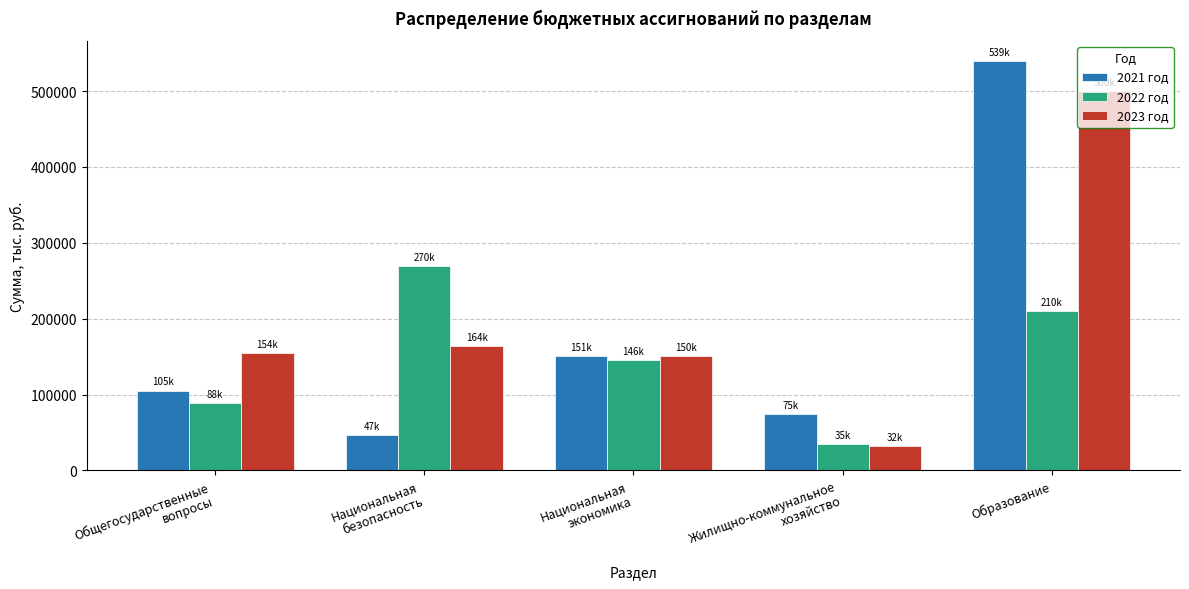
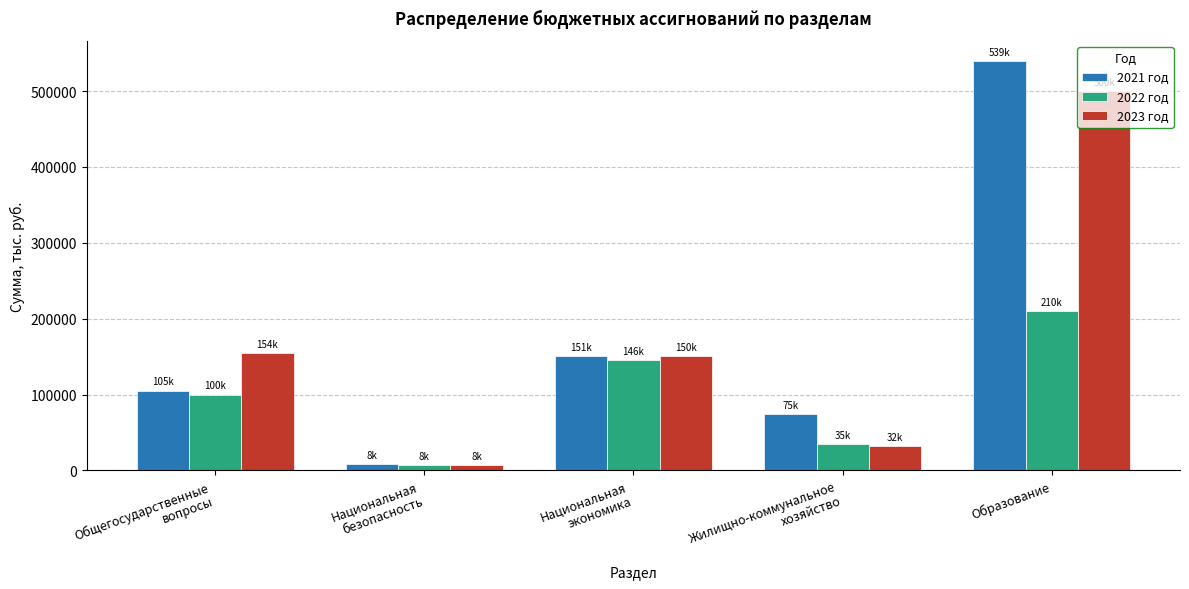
  {
    "2021 год": {
      "Общегосударственные вопросы": "105k",
-     "Национальная безопасность": "47k",
+     "Национальная безопасность": "8k",
      "Национальная экономика": "151k",
      "Жилищно-коммунальное хозяйство": "75k",
      "Образование": "539k"
    },
    "2022 год": {
-     "Общегосударственные вопросы": "88k",
-     "Национальная безопасность": "270k",
+     "Общегосударственные вопросы": "100k",
+     "Национальная безопасность": "8k",
      "Национальная экономика": "146k",
      "Жилищно-коммунальное хозяйство": "35k",
      "Образование": "210k"
    },
    "2023 год": {
      "Общегосударственные вопросы": "154k",
-     "Национальная безопасность": "164k",
+     "Национальная безопасность": "8k",
      "Национальная экономика": "150k",
      "Жилищно-коммунальное хозяйство": "32k"
    }
  }
